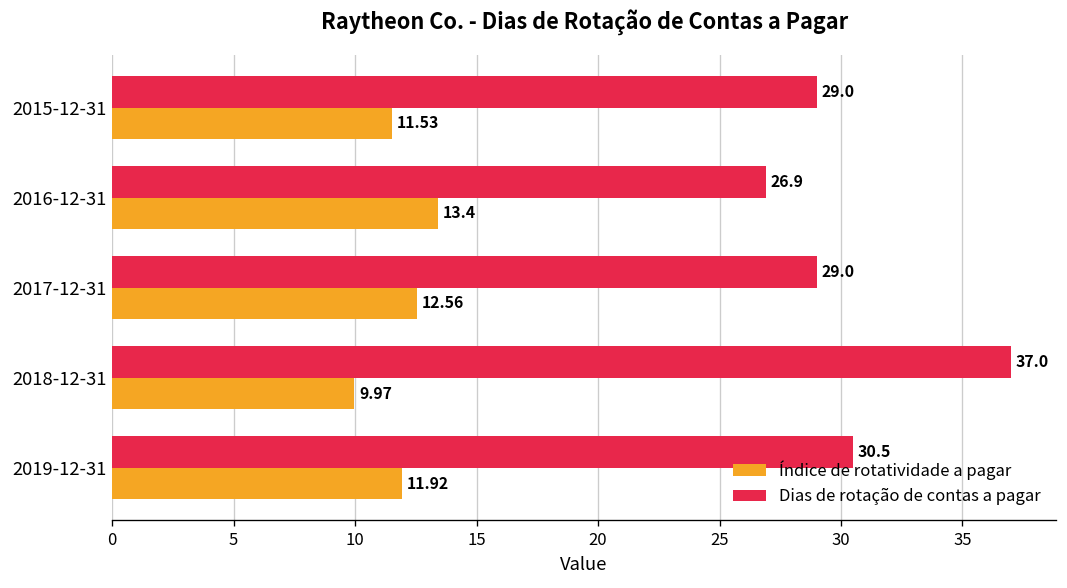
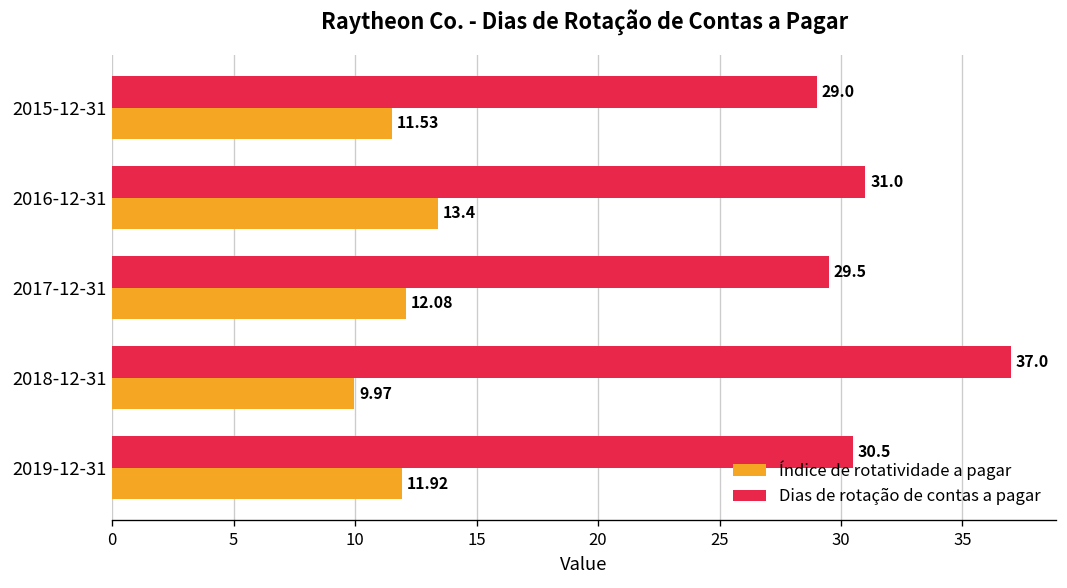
  {
    "Índice de rotatividade a pagar": {
      "2015-12-31": 11.53,
      "2016-12-31": 13.4,
-     "2017-12-31": 12.56,
+     "2017-12-31": 12.08,
      "2018-12-31": 9.97,
      "2019-12-31": 11.92
    },
    "Dias de rotação de contas a pagar": {
      "2015-12-31": 29.0,
-     "2016-12-31": 26.9,
-     "2017-12-31": 29.0,
+     "2016-12-31": 31.0,
+     "2017-12-31": 29.5,
      "2018-12-31": 37.0,
      "2019-12-31": 30.5
    }
  }
